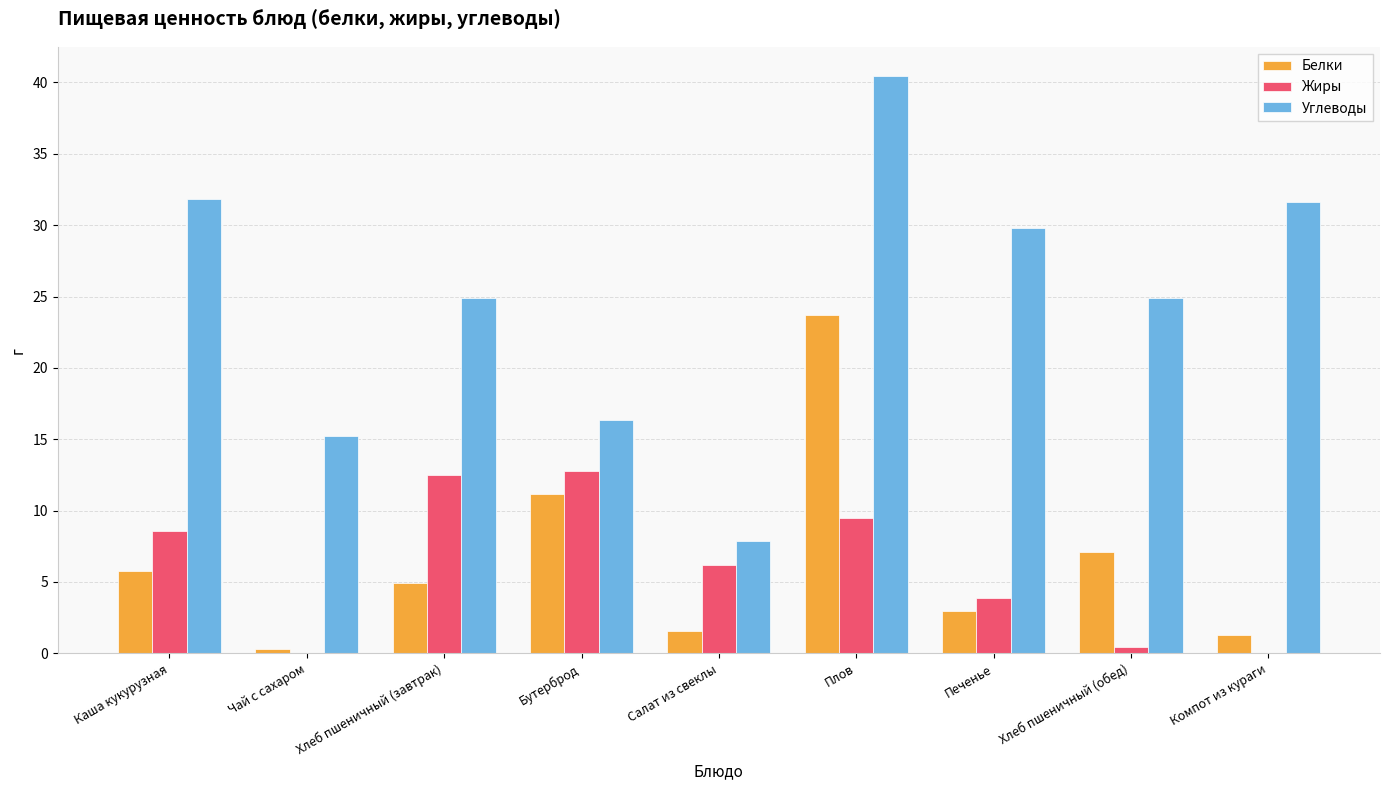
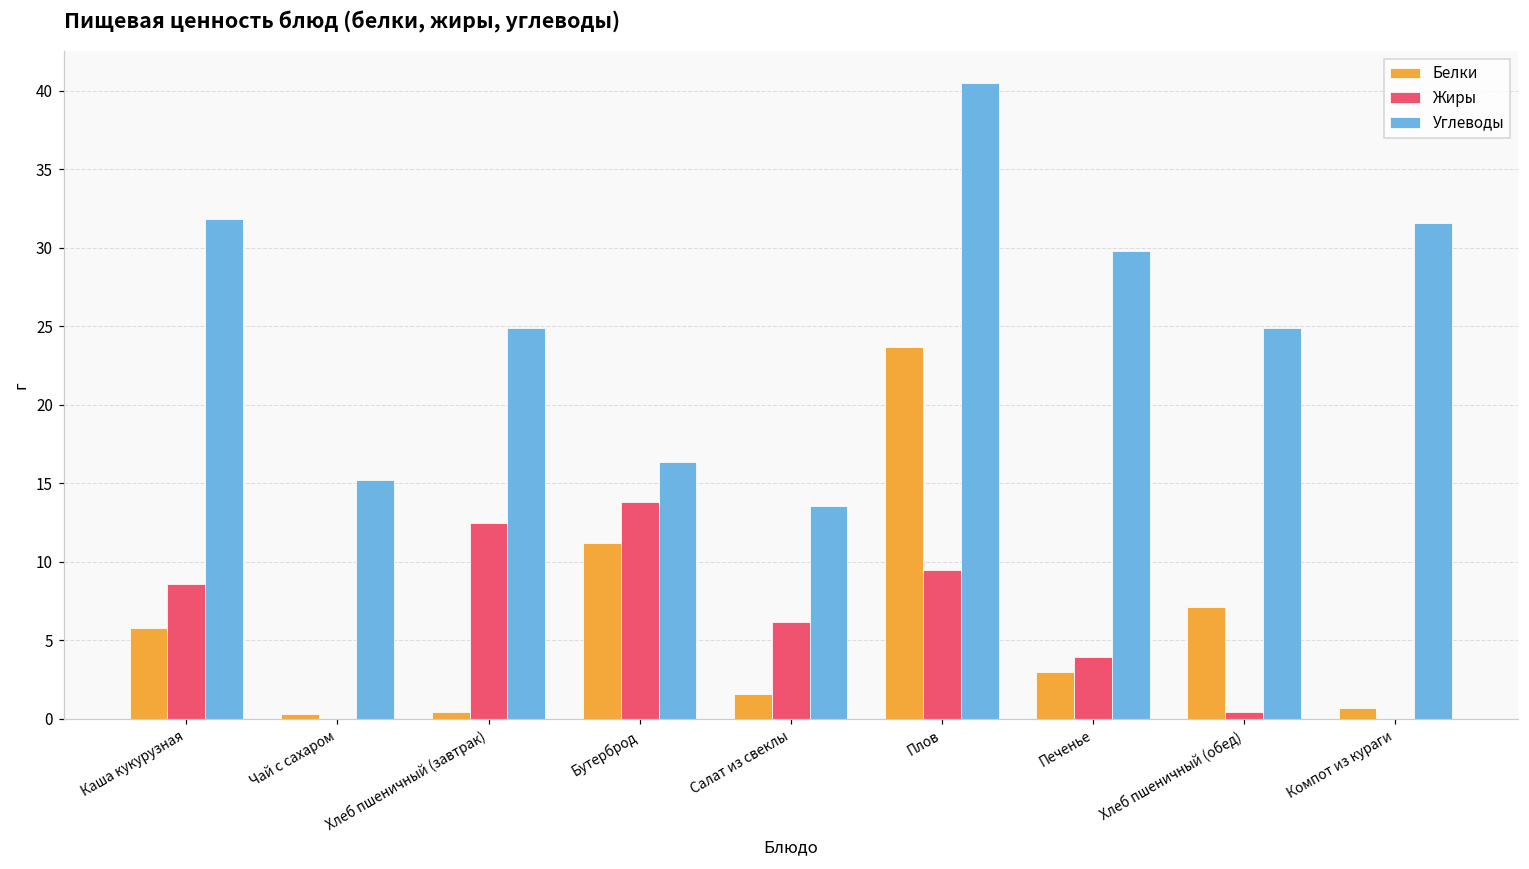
  {
    "Белки": {
      "Каша кукурузная": 5.8,
      "Чай с сахаром": 0.3,
-     "Хлеб пшеничный (завтрак)": 4.9,
+     "Хлеб пшеничный (завтрак)": 0.5,
      "Бутерброд": 11.2,
      "Салат из свеклы": 1.6,
      "Плов": 23.7,
      "Печенье": 3.0,
      "Хлеб пшеничный (обед)": 7.1,
-     "Компот из кураги": 1.3
+     "Компот из кураги": 0.7
    },
    "Жиры": {
      "Каша кукурузная": 8.6,
      "Чай с сахаром": 0.0,
      "Хлеб пшеничный (завтрак)": 12.5,
-     "Бутерброд": 12.8,
+     "Бутерброд": 13.8,
      "Салат из свеклы": 6.2,
      "Плов": 9.5,
      "Печенье": 3.9,
      "Хлеб пшеничный (обед)": 0.5,
      "Компот из кураги": 0.0
    },
    "Углеводы": {
      "Каша кукурузная": 31.8,
      "Чай с сахаром": 15.2,
      "Хлеб пшеничный (завтрак)": 24.9,
      "Бутерброд": 16.4,
-     "Салат из свеклы": 7.8,
+     "Салат из свеклы": 13.6,
      "Плов": 40.5,
      "Печенье": 29.8,
      "Хлеб пшеничный (обед)": 24.9,
      "Компот из кураги": 31.6
    }
  }
